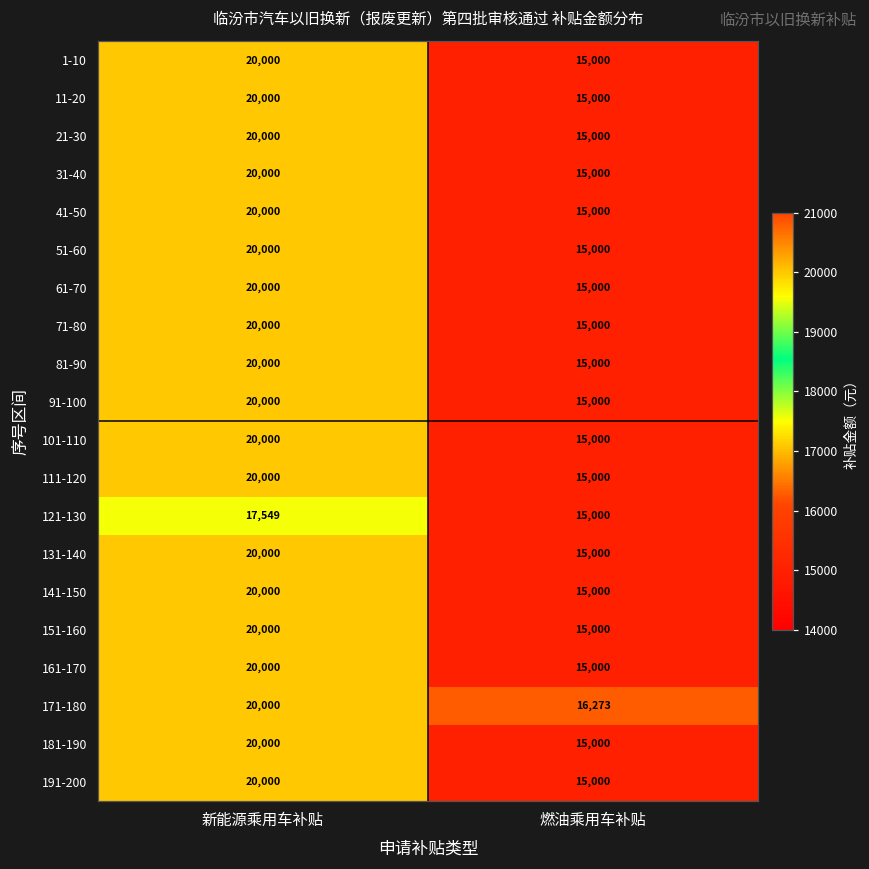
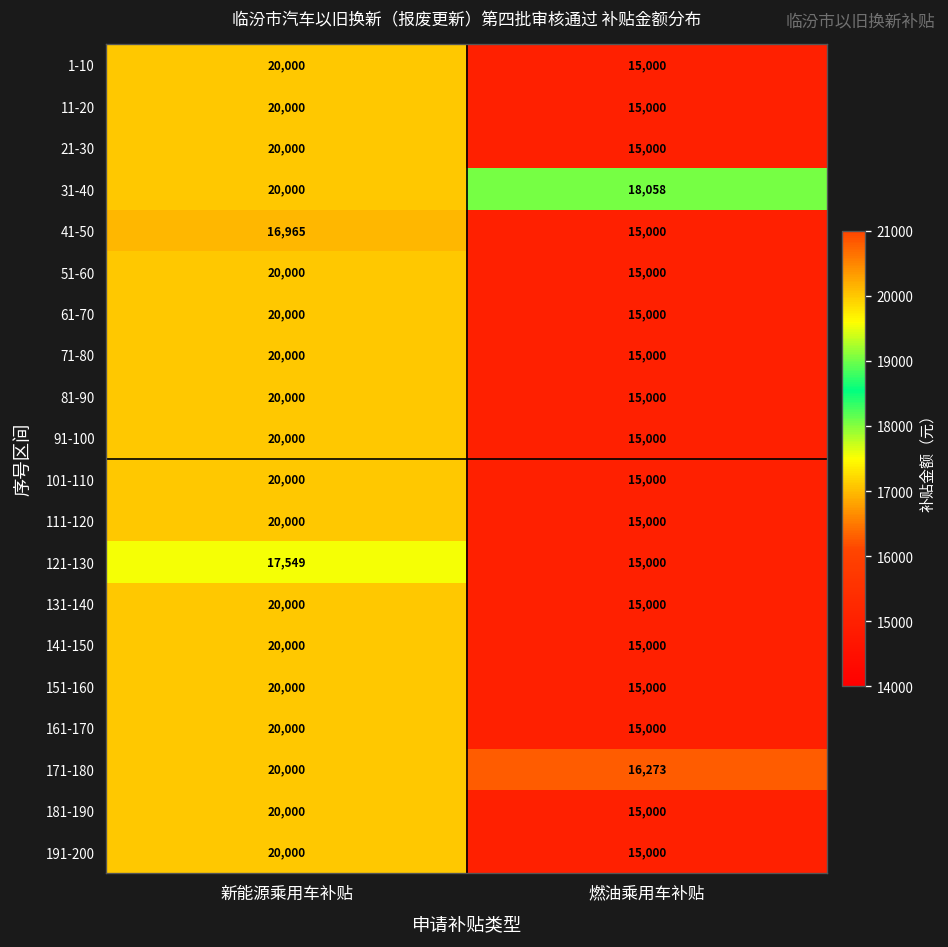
  {
    "1-10": {
      "新能源乘用车补贴": "20,000",
      "燃油乘用车补贴": "15,000"
    },
    "11-20": {
      "新能源乘用车补贴": "20,000",
      "燃油乘用车补贴": "15,000"
    },
    "21-30": {
      "新能源乘用车补贴": "20,000",
      "燃油乘用车补贴": "15,000"
    },
    "31-40": {
      "新能源乘用车补贴": "20,000",
-     "燃油乘用车补贴": "15,000"
+     "燃油乘用车补贴": "18,058"
    },
    "41-50": {
-     "新能源乘用车补贴": "20,000",
+     "新能源乘用车补贴": "16,965",
      "燃油乘用车补贴": "15,000"
    },
    "51-60": {
      "新能源乘用车补贴": "20,000",
      "燃油乘用车补贴": "15,000"
    },
    "61-70": {
      "新能源乘用车补贴": "20,000",
      "燃油乘用车补贴": "15,000"
    },
    "71-80": {
      "新能源乘用车补贴": "20,000",
      "燃油乘用车补贴": "15,000"
    },
    "81-90": {
      "新能源乘用车补贴": "20,000",
      "燃油乘用车补贴": "15,000"
    },
    "91-100": {
      "新能源乘用车补贴": "20,000",
      "燃油乘用车补贴": "15,000"
    },
    "101-110": {
      "新能源乘用车补贴": "20,000",
      "燃油乘用车补贴": "15,000"
    },
    "111-120": {
      "新能源乘用车补贴": "20,000",
      "燃油乘用车补贴": "15,000"
    },
    "121-130": {
      "新能源乘用车补贴": "17,549",
      "燃油乘用车补贴": "15,000"
    },
    "131-140": {
      "新能源乘用车补贴": "20,000",
      "燃油乘用车补贴": "15,000"
    },
    "141-150": {
      "新能源乘用车补贴": "20,000",
      "燃油乘用车补贴": "15,000"
    },
    "151-160": {
      "新能源乘用车补贴": "20,000",
      "燃油乘用车补贴": "15,000"
    },
    "161-170": {
      "新能源乘用车补贴": "20,000",
      "燃油乘用车补贴": "15,000"
    },
    "171-180": {
      "新能源乘用车补贴": "20,000",
      "燃油乘用车补贴": "16,273"
    },
    "181-190": {
      "新能源乘用车补贴": "20,000",
      "燃油乘用车补贴": "15,000"
    },
    "191-200": {
      "新能源乘用车补贴": "20,000",
      "燃油乘用车补贴": "15,000"
    }
  }
